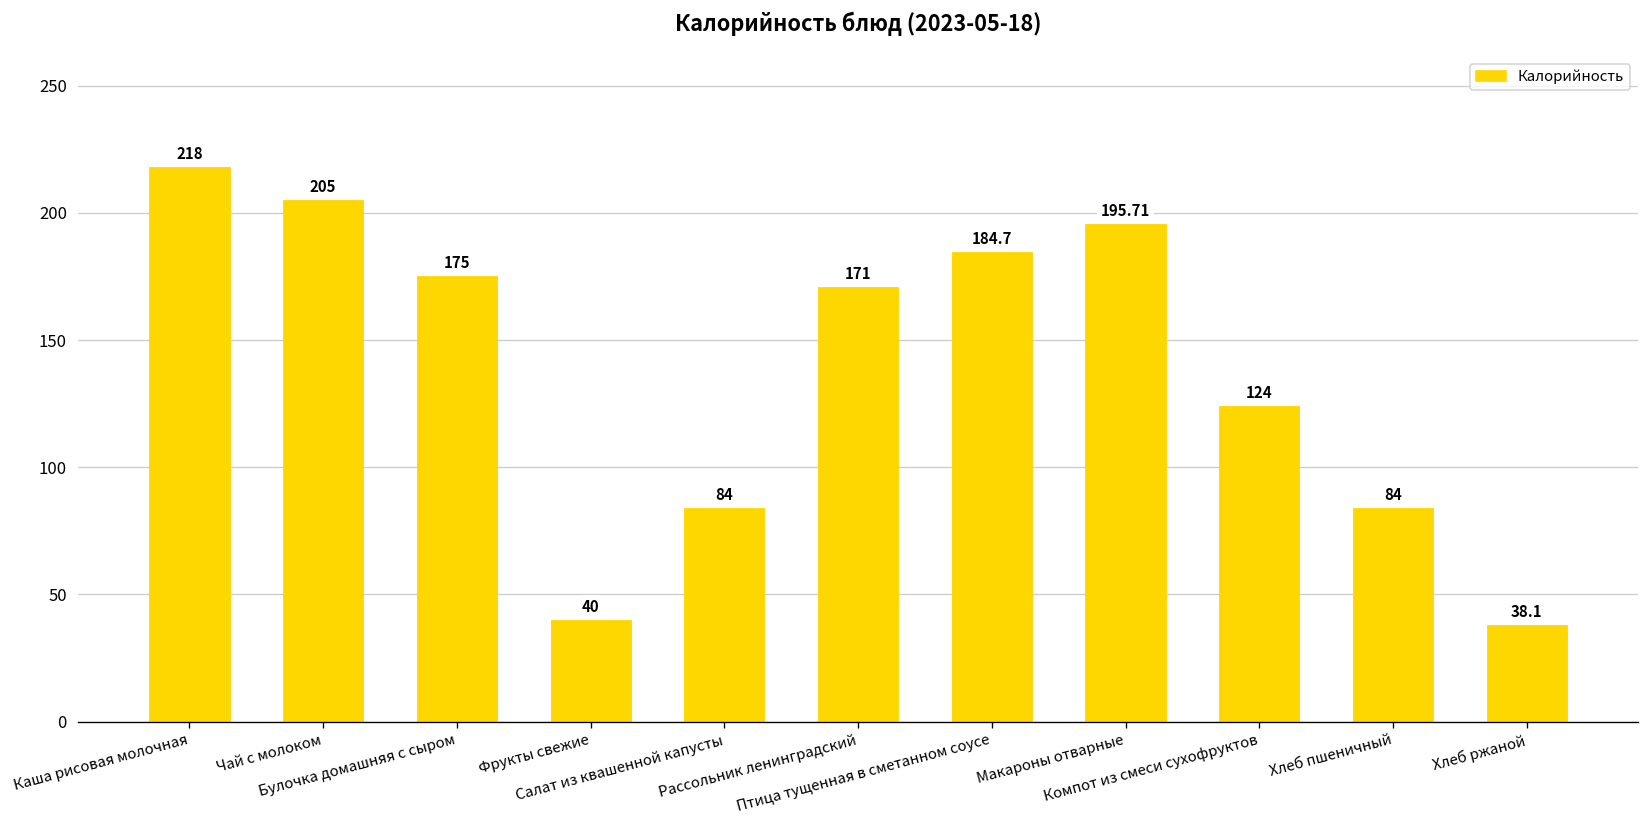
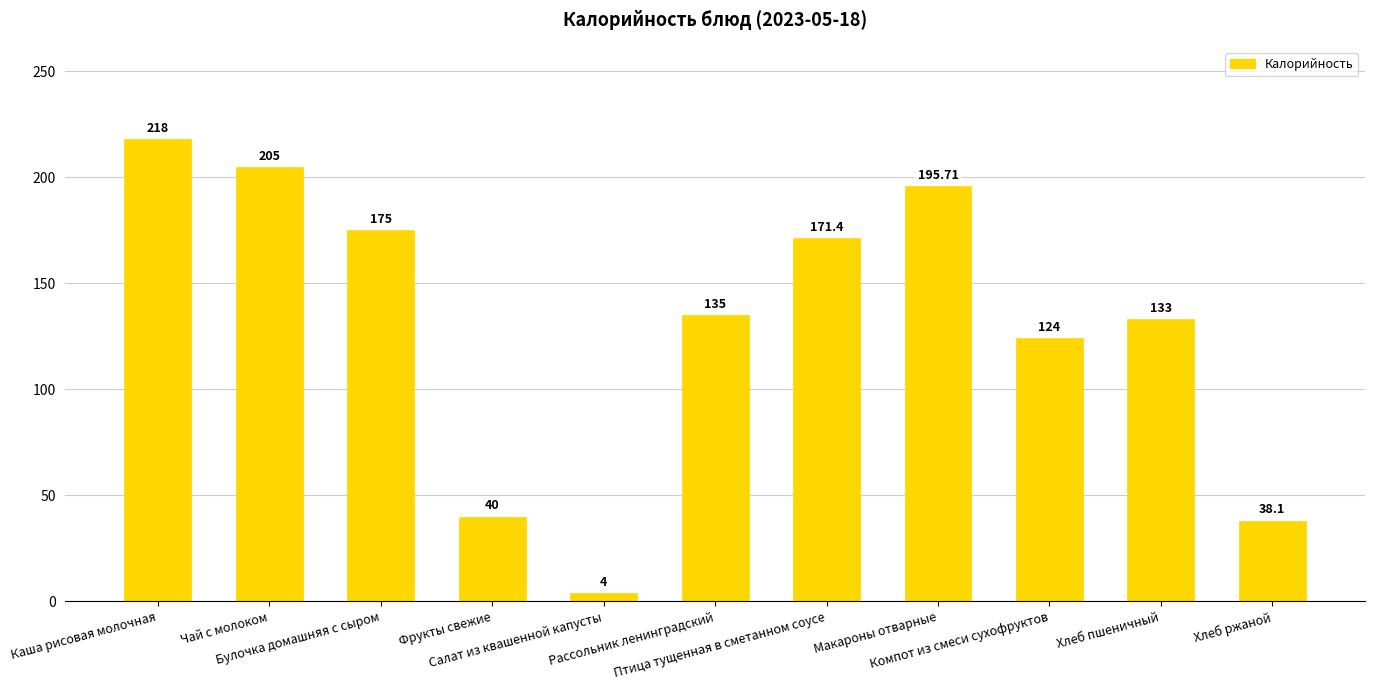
  {
-   "Салат из квашенной капусты": 84,
-   "Рассольник ленинградский": 171,
-   "Птица тущенная в сметанном соусе": 184.7,
-   "Хлеб пшеничный": 84
+   "Салат из квашенной капусты": 4,
+   "Рассольник ленинградский": 135,
+   "Птица тущенная в сметанном соусе": 171.4,
+   "Хлеб пшеничный": 133
  }
